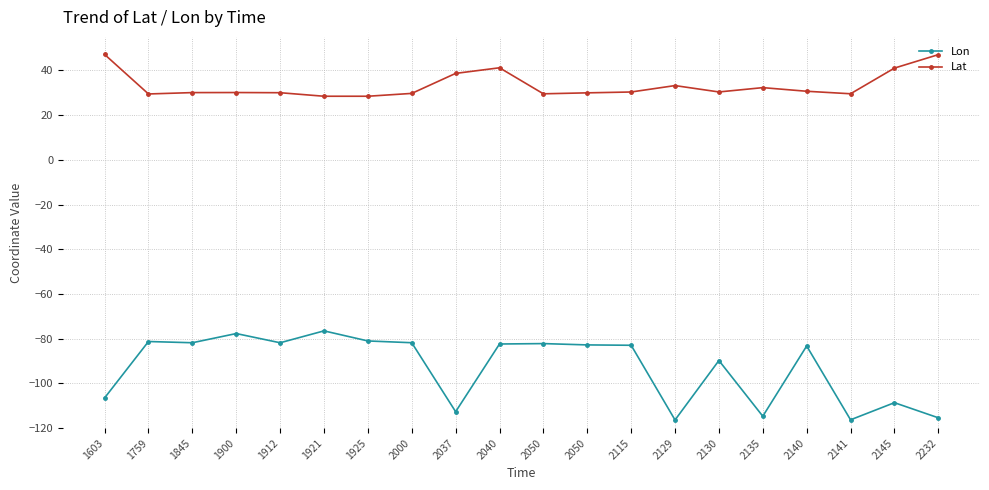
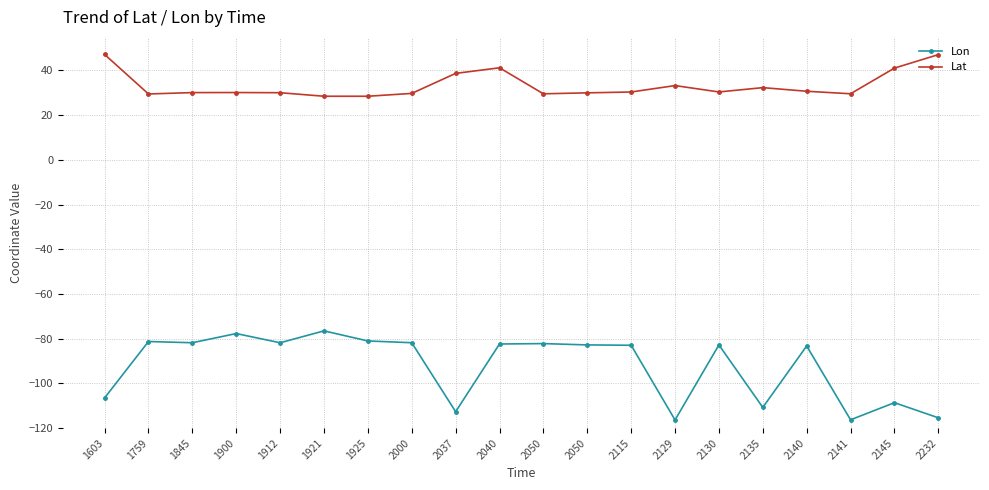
  {
    "Lon": {
      "1603": -106,
      "1759": -81,
      "1845": -82,
      "1900": -78,
      "1912": -82,
      "1921": -77,
      "1925": -81,
      "2000": -82,
      "2037": -113,
      "2040": -82,
      "2115": -83,
      "2129": -116,
-     "2130": -90,
-     "2135": -115,
+     "2130": -83,
+     "2135": -111,
      "2140": -83,
      "2141": -116,
      "2145": -109,
      "2232": -115
    },
    "Lat": {
      "1603": 47,
      "1759": 29,
      "1845": 30,
      "1900": 30,
      "1912": 30,
      "1921": 28,
      "1925": 28,
      "2000": 30,
      "2037": 39,
      "2040": 41,
      "2115": 30,
      "2129": 33,
      "2130": 30,
      "2135": 32,
      "2140": 31,
      "2141": 30,
      "2145": 41,
      "2232": 47
    }
  }
